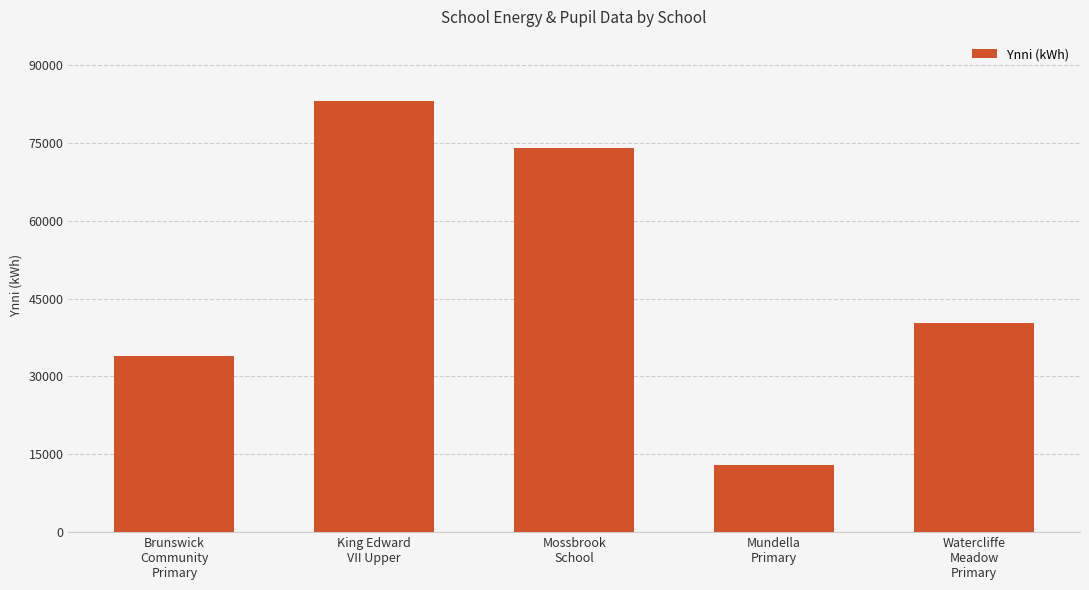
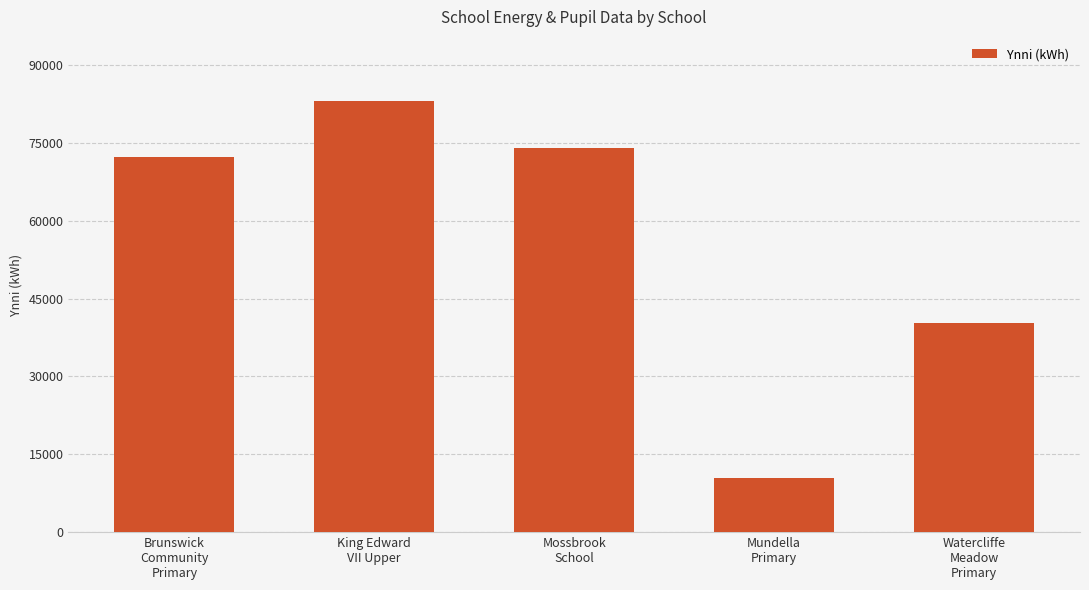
  {
-   "Brunswick Community Primary": 34000,
+   "Brunswick Community Primary": 72000,
    "King Edward VII Upper": 83000,
    "Mossbrook School": 74000,
-   "Mundella Primary": 13000,
+   "Mundella Primary": 10000,
    "Watercliffe Meadow Primary": 40000
  }
